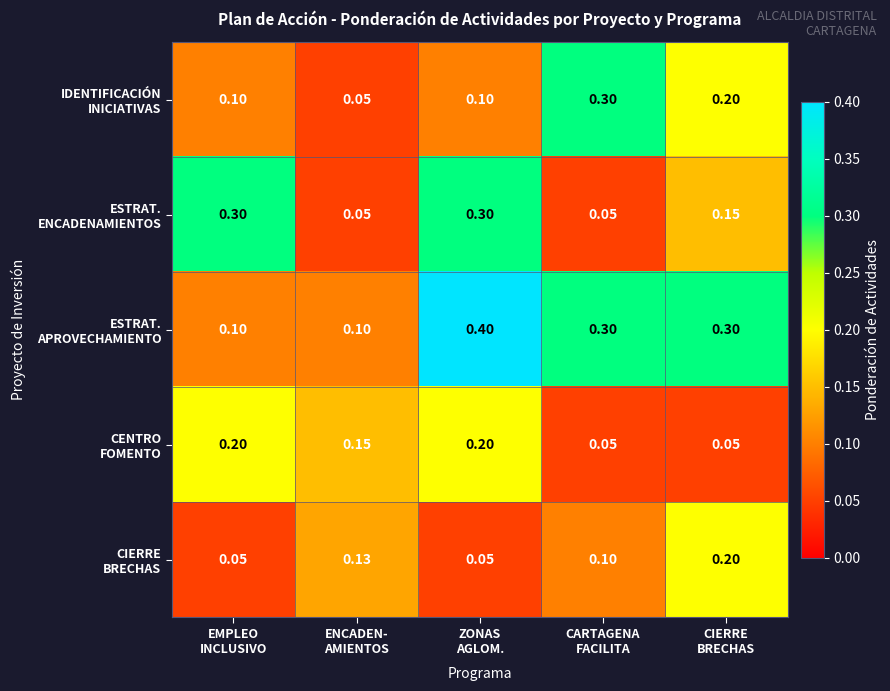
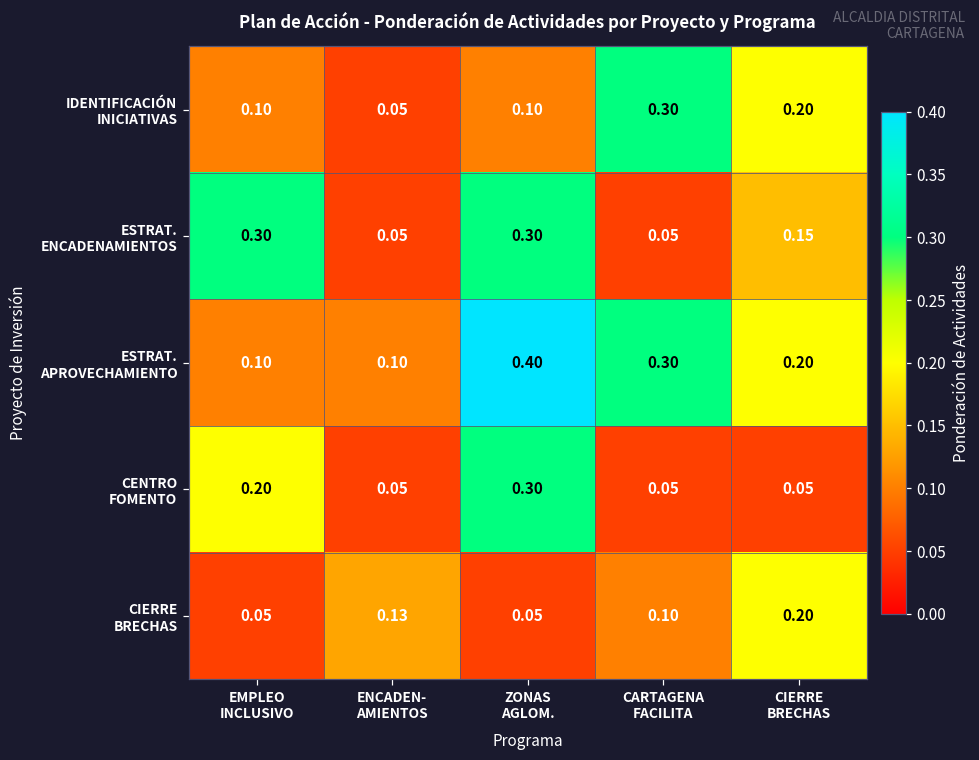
  {
    "IDENTIFICACIÓN INICIATIVAS": {
      "EMPLEO INCLUSIVO": 0.10,
      "ENCADEN- AMIENTOS": 0.05,
      "ZONAS AGLOM.": 0.10,
      "CARTAGENA FACILITA": 0.30,
      "CIERRE BRECHAS": 0.20
    },
    "ESTRAT. ENCADENAMIENTOS": {
      "EMPLEO INCLUSIVO": 0.30,
      "ENCADEN- AMIENTOS": 0.05,
      "ZONAS AGLOM.": 0.30,
      "CARTAGENA FACILITA": 0.05,
      "CIERRE BRECHAS": 0.15
    },
    "ESTRAT. APROVECHAMIENTO": {
      "EMPLEO INCLUSIVO": 0.10,
      "ENCADEN- AMIENTOS": 0.10,
      "ZONAS AGLOM.": 0.40,
      "CARTAGENA FACILITA": 0.30,
-     "CIERRE BRECHAS": 0.30
+     "CIERRE BRECHAS": 0.20
    },
    "CENTRO FOMENTO": {
      "EMPLEO INCLUSIVO": 0.20,
-     "ENCADEN- AMIENTOS": 0.15,
-     "ZONAS AGLOM.": 0.20,
+     "ENCADEN- AMIENTOS": 0.05,
+     "ZONAS AGLOM.": 0.30,
      "CARTAGENA FACILITA": 0.05,
      "CIERRE BRECHAS": 0.05
    },
    "CIERRE BRECHAS": {
      "EMPLEO INCLUSIVO": 0.05,
      "ENCADEN- AMIENTOS": 0.13,
      "ZONAS AGLOM.": 0.05,
      "CARTAGENA FACILITA": 0.10,
      "CIERRE BRECHAS": 0.20
    }
  }
